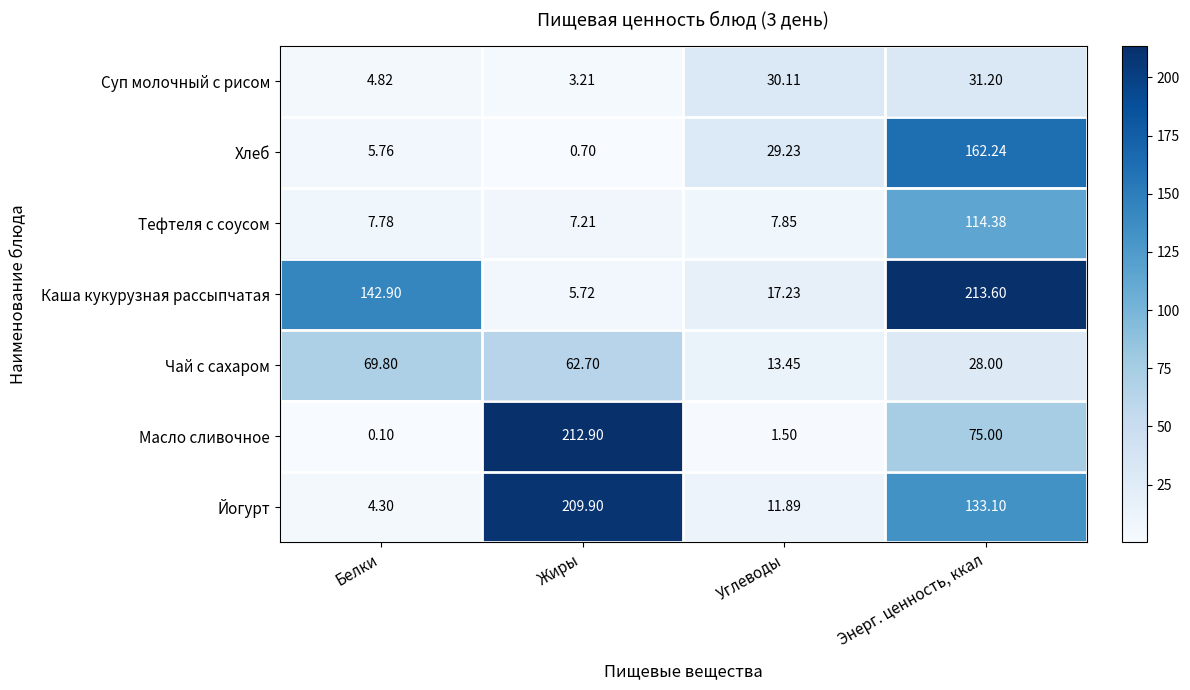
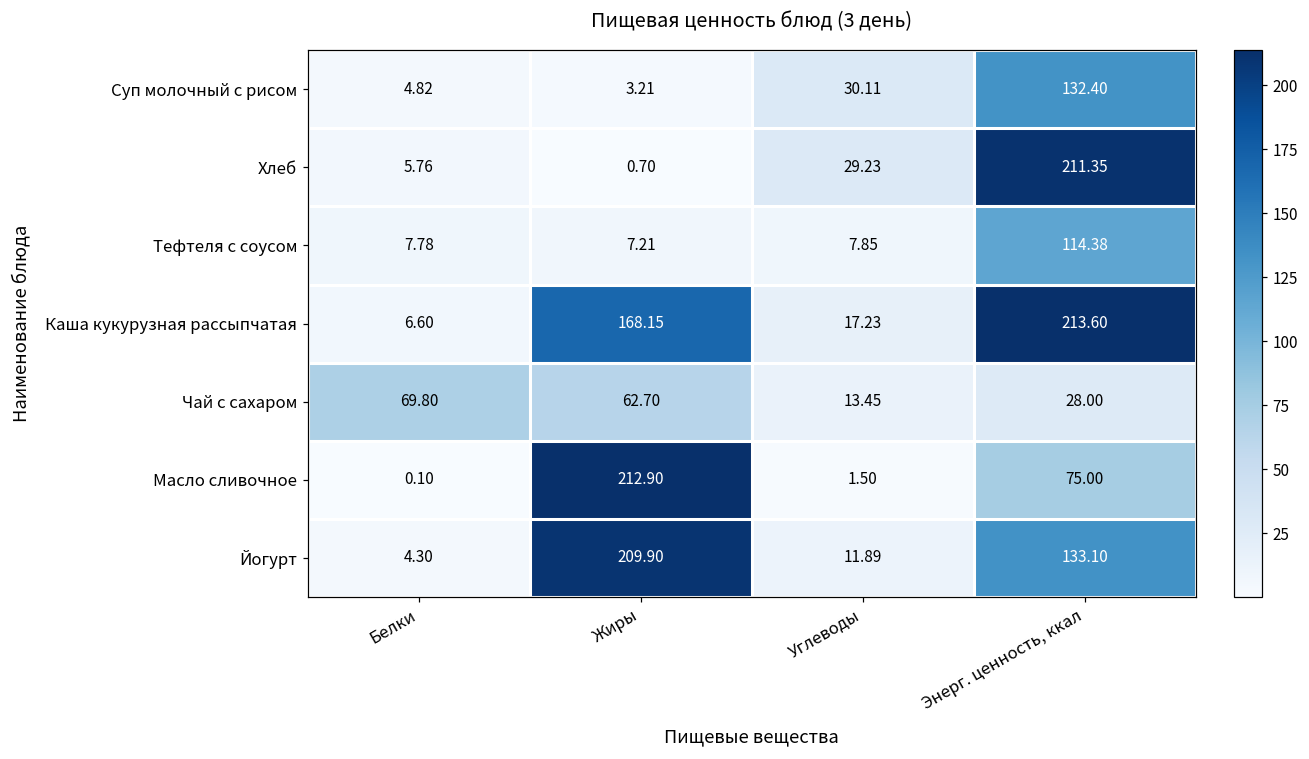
  {
    "Суп молочный с рисом": {
      "Белки": 4.82,
      "Жиры": 3.21,
      "Углеводы": 30.11,
-     "Энерг. ценность, ккал": 31.20
+     "Энерг. ценность, ккал": 132.40
    },
    "Хлеб": {
      "Белки": 5.76,
      "Жиры": 0.70,
      "Углеводы": 29.23,
-     "Энерг. ценность, ккал": 162.24
+     "Энерг. ценность, ккал": 211.35
    },
    "Тефтеля с соусом": {
      "Белки": 7.78,
      "Жиры": 7.21,
      "Углеводы": 7.85,
      "Энерг. ценность, ккал": 114.38
    },
    "Каша кукурузная рассыпчатая": {
-     "Белки": 142.90,
-     "Жиры": 5.72,
+     "Белки": 6.60,
+     "Жиры": 168.15,
      "Углеводы": 17.23,
      "Энерг. ценность, ккал": 213.60
    },
    "Чай с сахаром": {
      "Белки": 69.80,
      "Жиры": 62.70,
      "Углеводы": 13.45,
      "Энерг. ценность, ккал": 28.00
    },
    "Масло сливочное": {
      "Белки": 0.10,
      "Жиры": 212.90,
      "Углеводы": 1.50,
      "Энерг. ценность, ккал": 75.00
    },
    "Йогурт": {
      "Белки": 4.30,
      "Жиры": 209.90,
      "Углеводы": 11.89,
      "Энерг. ценность, ккал": 133.10
    }
  }
